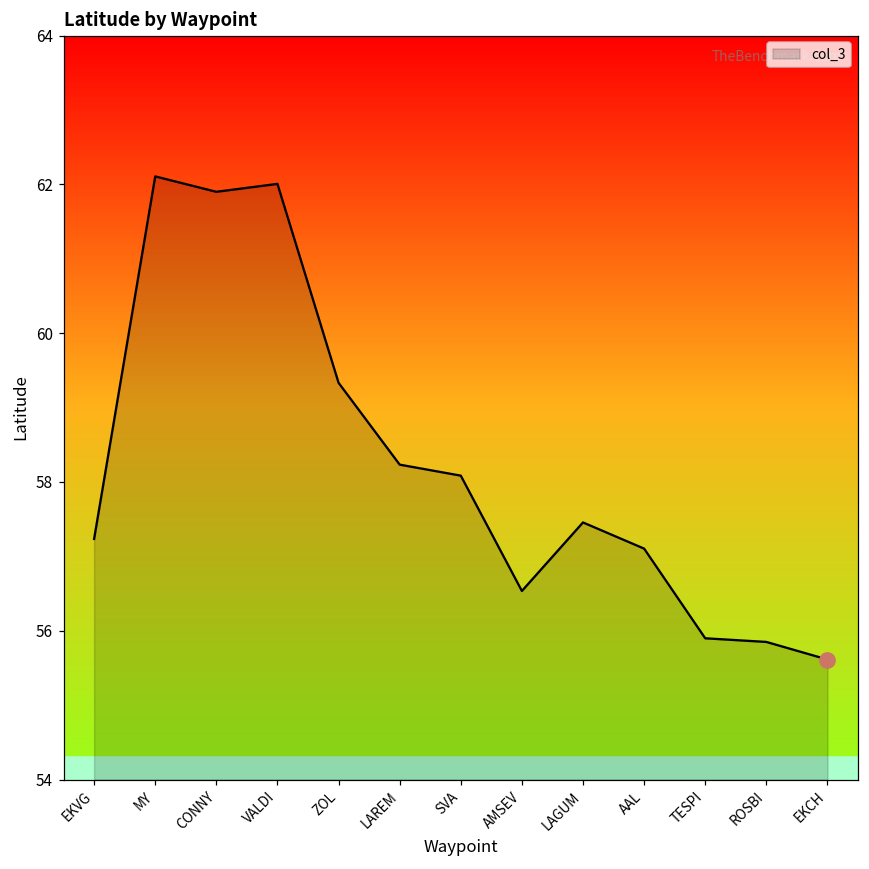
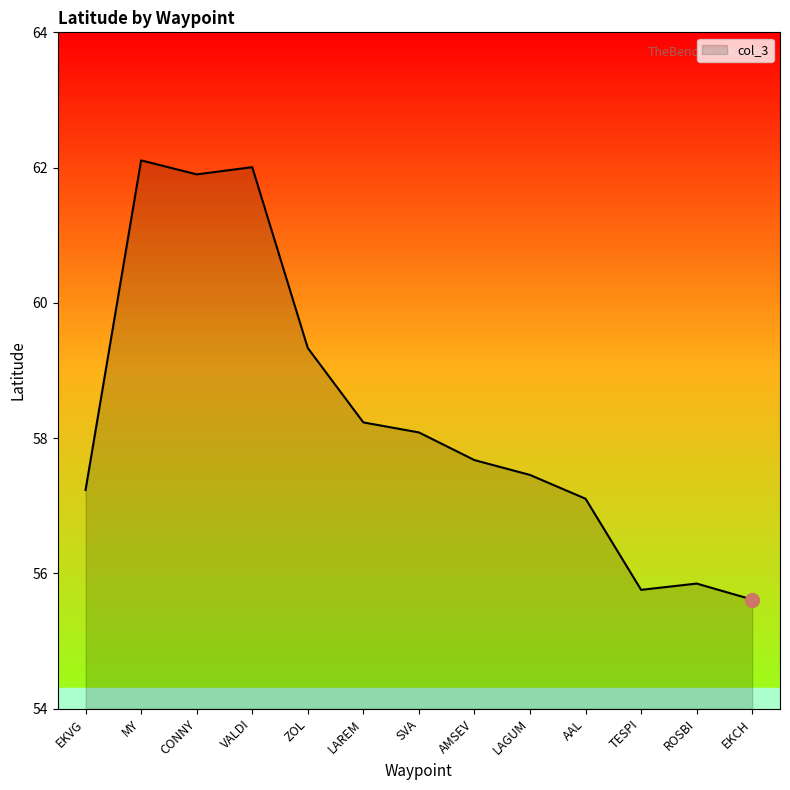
  {
    "col_3": {
      "EKVG": 57.2,
      "MY": 62.1,
      "CONNY": 61.9,
      "VALDI": 62.0,
      "ZOL": 59.3,
      "LAREM": 58.2,
      "SVA": 58.1,
-     "AMSEV": 56.5,
+     "AMSEV": 57.7,
      "LAGUM": 57.5,
      "AAL": 57.1,
-     "TESPI": 55.9,
+     "TESPI": 55.8,
      "ROSBI": 55.8
    }
  }
